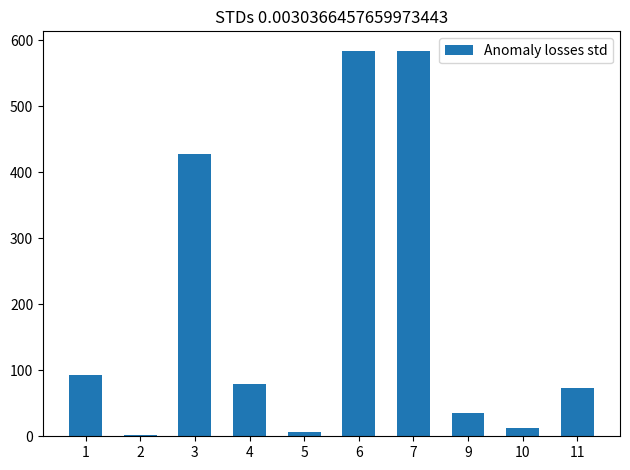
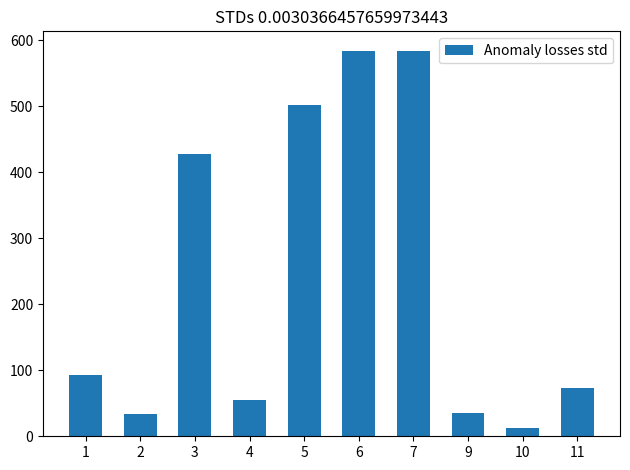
  {
    "1": 90,
-   "2": 0,
+   "2": 30,
    "3": 430,
-   "4": 80,
-   "5": 10,
+   "4": 50,
+   "5": 500,
    "6": 580,
    "7": 580,
    "9": 30,
    "10": 10,
    "11": 70
  }
